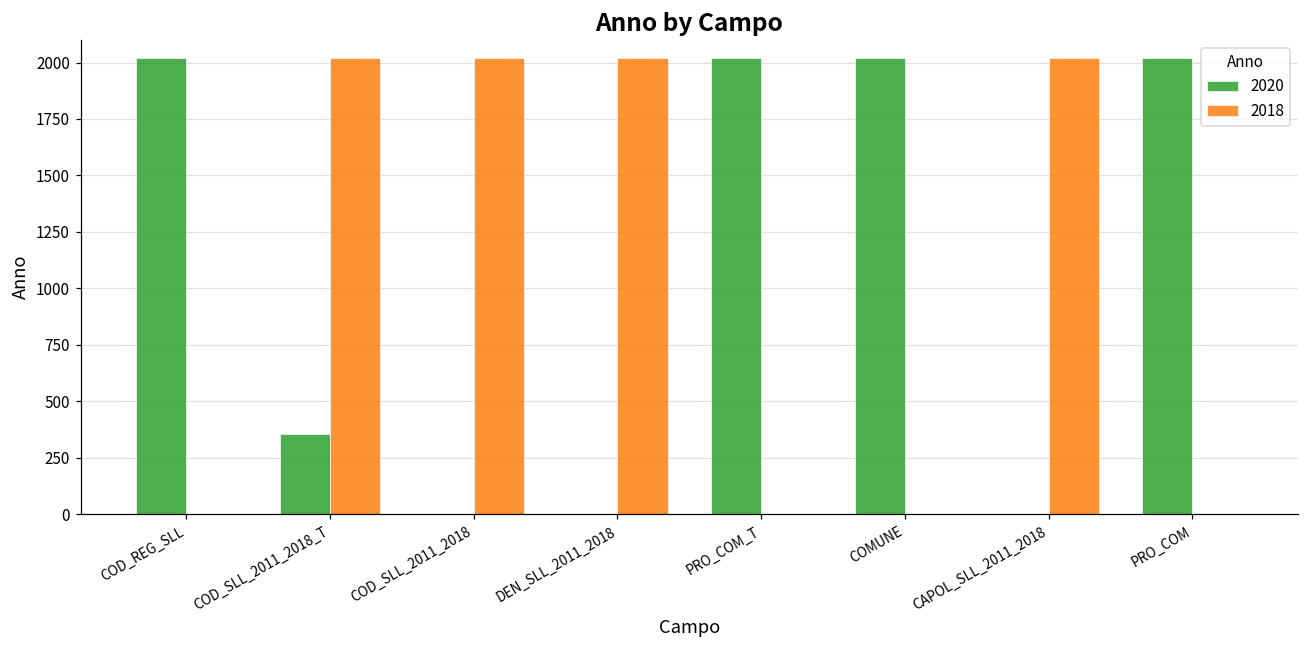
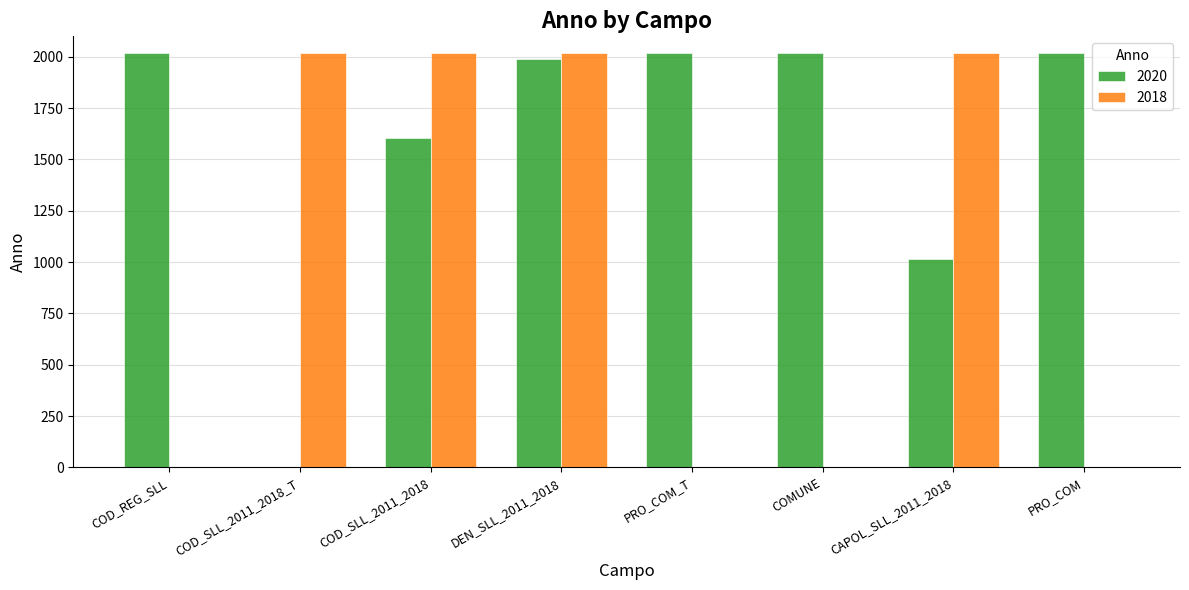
  {
    "2020": {
      "COD_REG_SLL": 2020,
-     "COD_SLL_2011_2018_T": 360,
-     "COD_SLL_2011_2018": 0,
-     "DEN_SLL_2011_2018": 0,
+     "COD_SLL_2011_2018_T": 0,
+     "COD_SLL_2011_2018": 1610,
+     "DEN_SLL_2011_2018": 1990,
      "PRO_COM_T": 2020,
      "COMUNE": 2020,
-     "CAPOL_SLL_2011_2018": 0,
+     "CAPOL_SLL_2011_2018": 1010,
      "PRO_COM": 2020
    },
    "2018": {
      "COD_REG_SLL": 0,
      "COD_SLL_2011_2018_T": 2020,
      "COD_SLL_2011_2018": 2020,
      "DEN_SLL_2011_2018": 2020,
      "PRO_COM_T": 0,
      "COMUNE": 0,
      "CAPOL_SLL_2011_2018": 2020,
      "PRO_COM": 0
    }
  }
